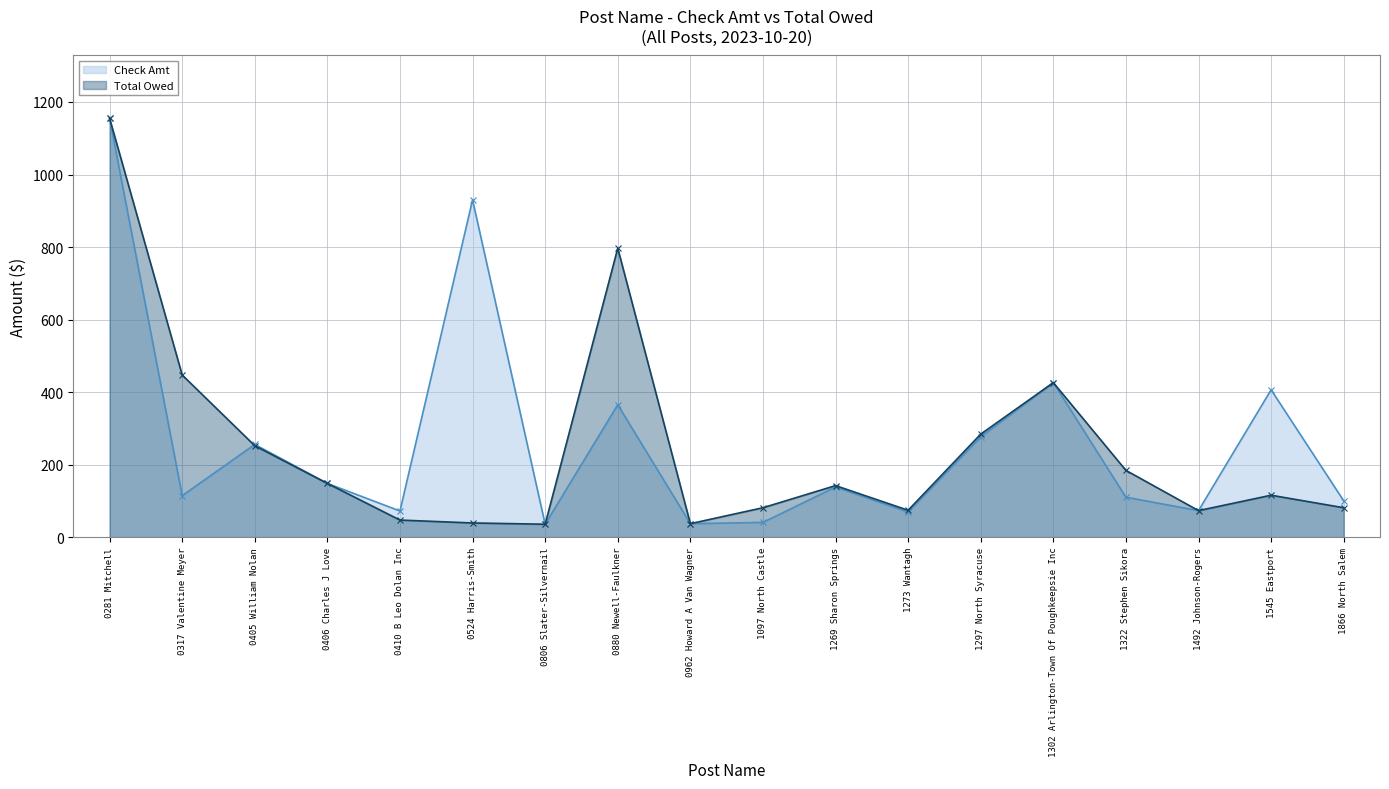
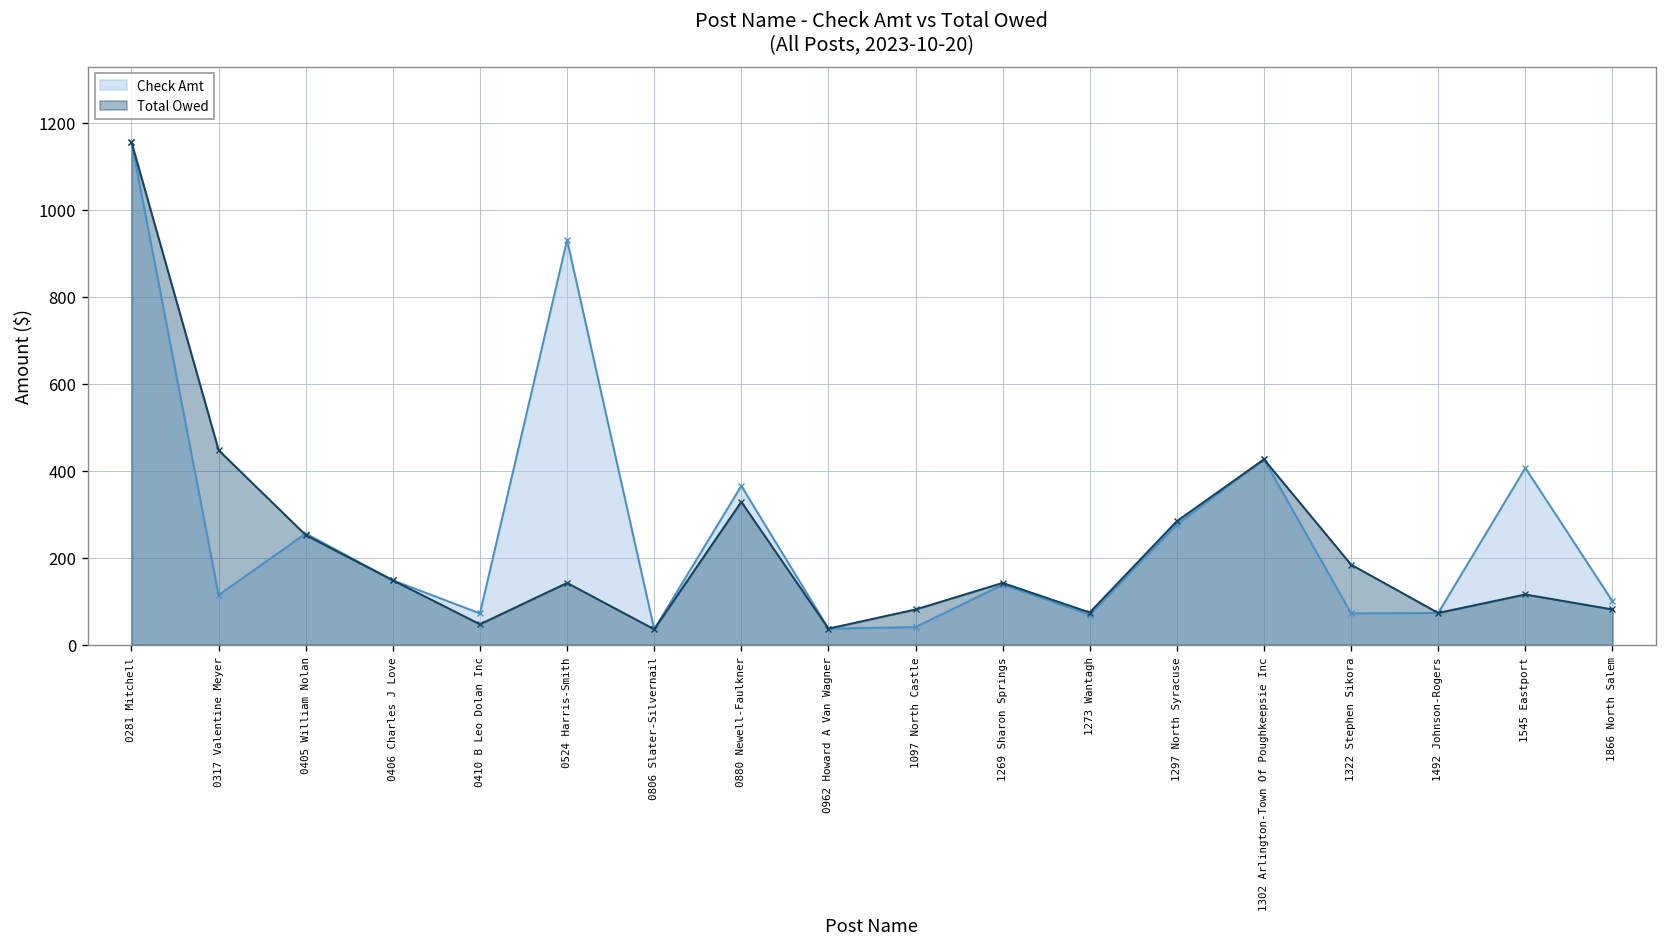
  {
    "Check Amt": {
      "0317 Valentine Meyer": 110,
      "0410 B Leo Dolan Inc": 70,
      "0524 Harris-Smith": 930,
      "0880 Newell-Faulkner": 370,
      "1097 North Castle": 40,
      "1297 North Syracuse": 280,
-     "1322 Stephen Sikora": 110,
+     "1322 Stephen Sikora": 70,
      "1545 Eastport": 410,
      "1866 North Salem": 100
    },
    "Total Owed": {
      "0317 Valentine Meyer": 450,
      "0410 B Leo Dolan Inc": 50,
-     "0524 Harris-Smith": 40,
-     "0880 Newell-Faulkner": 800,
+     "0524 Harris-Smith": 140,
+     "0880 Newell-Faulkner": 330,
      "1097 North Castle": 80,
      "1297 North Syracuse": 280,
      "1322 Stephen Sikora": 180,
      "1545 Eastport": 120,
      "1866 North Salem": 80
    }
  }
